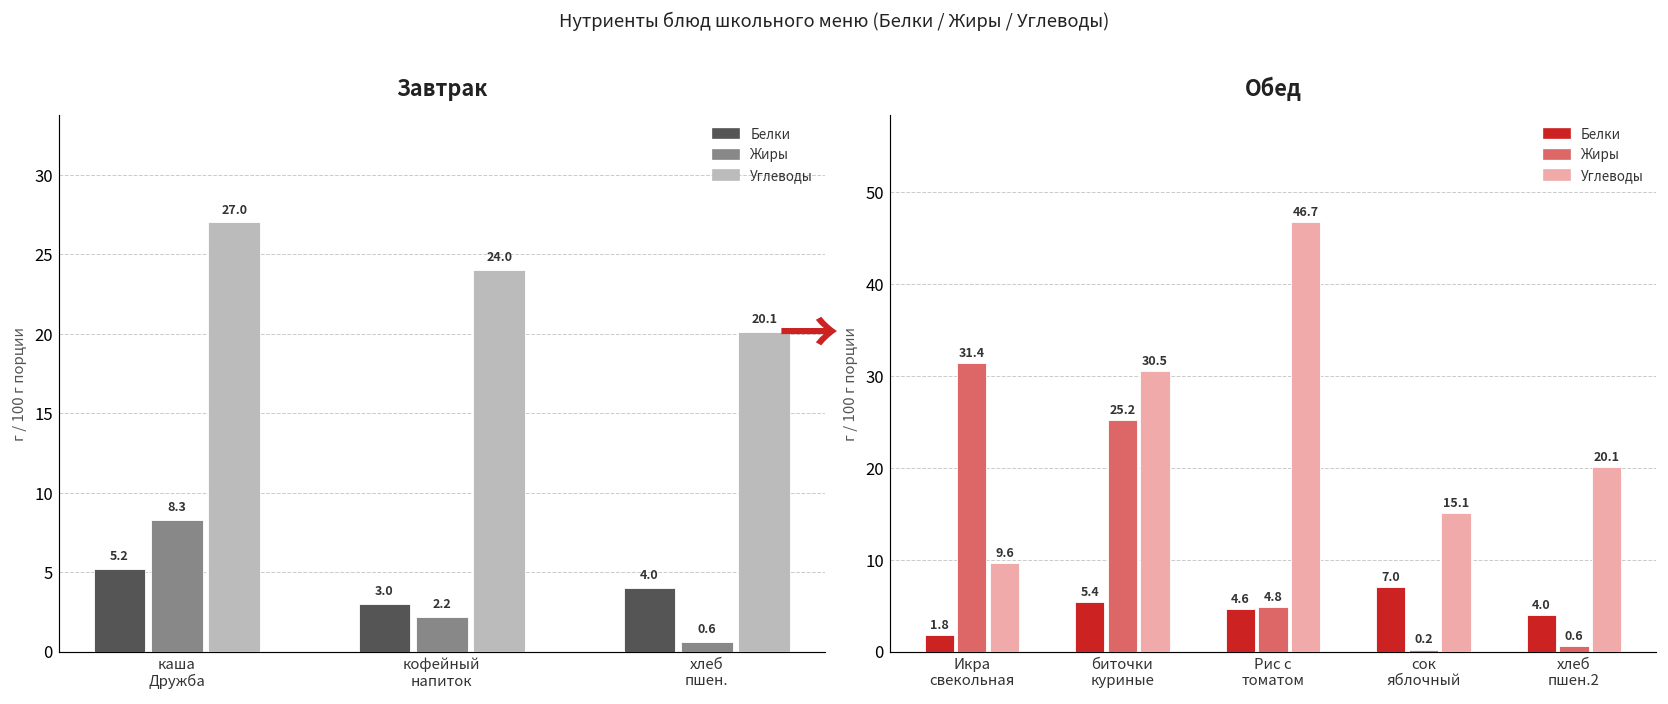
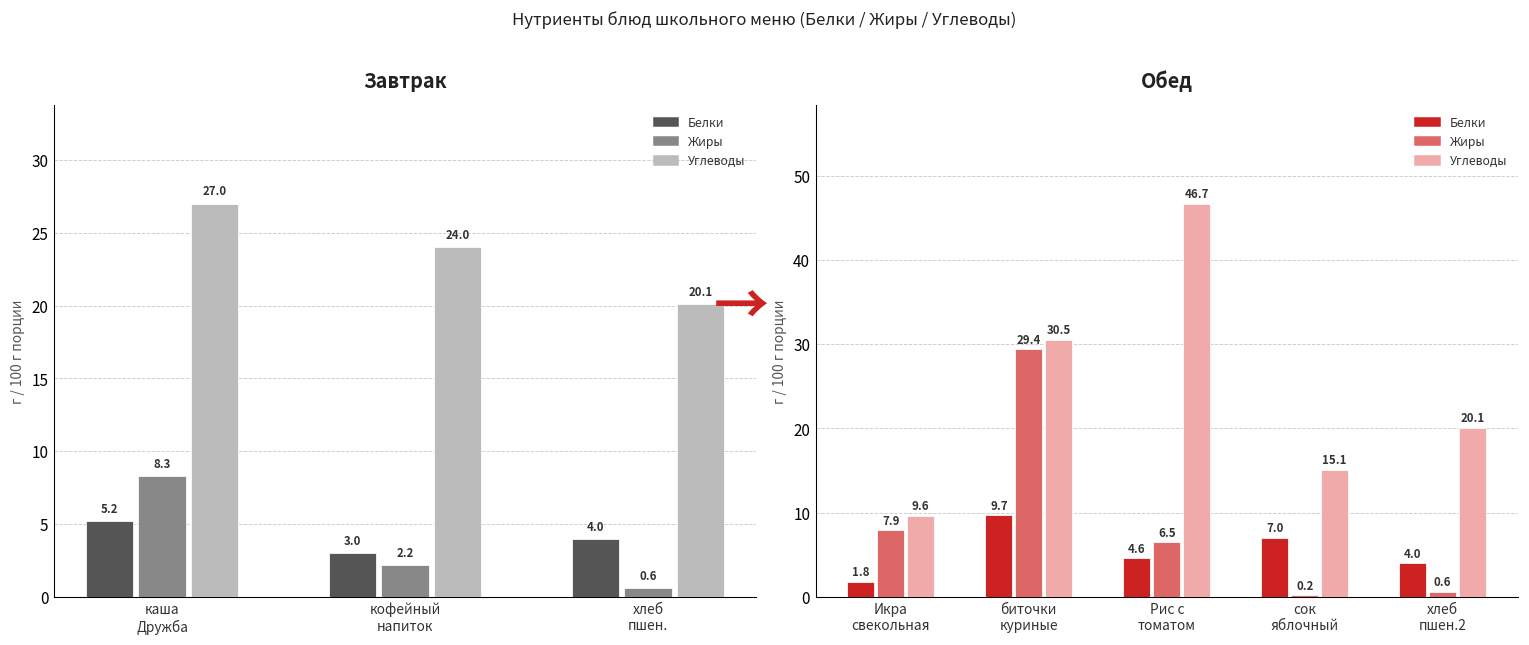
  {
    "Обед": {
      "Белки": {
        "Икра свекольная": 1.8,
-       "биточки куриные": 5.4,
+       "биточки куриные": 9.7,
        "Рис с томатом": 4.6,
        "сок яблочный": 7.0,
        "хлеб пшен.2": 4.0
      },
      "Жиры": {
-       "Икра свекольная": 31.4,
-       "биточки куриные": 25.2,
-       "Рис с томатом": 4.8,
+       "Икра свекольная": 7.9,
+       "биточки куриные": 29.4,
+       "Рис с томатом": 6.5,
        "сок яблочный": 0.2,
        "хлеб пшен.2": 0.6
      },
      "Углеводы": {
        "Икра свекольная": 9.6,
        "биточки куриные": 30.5,
        "Рис с томатом": 46.7,
        "сок яблочный": 15.1,
        "хлеб пшен.2": 20.1
      }
    }
  }
